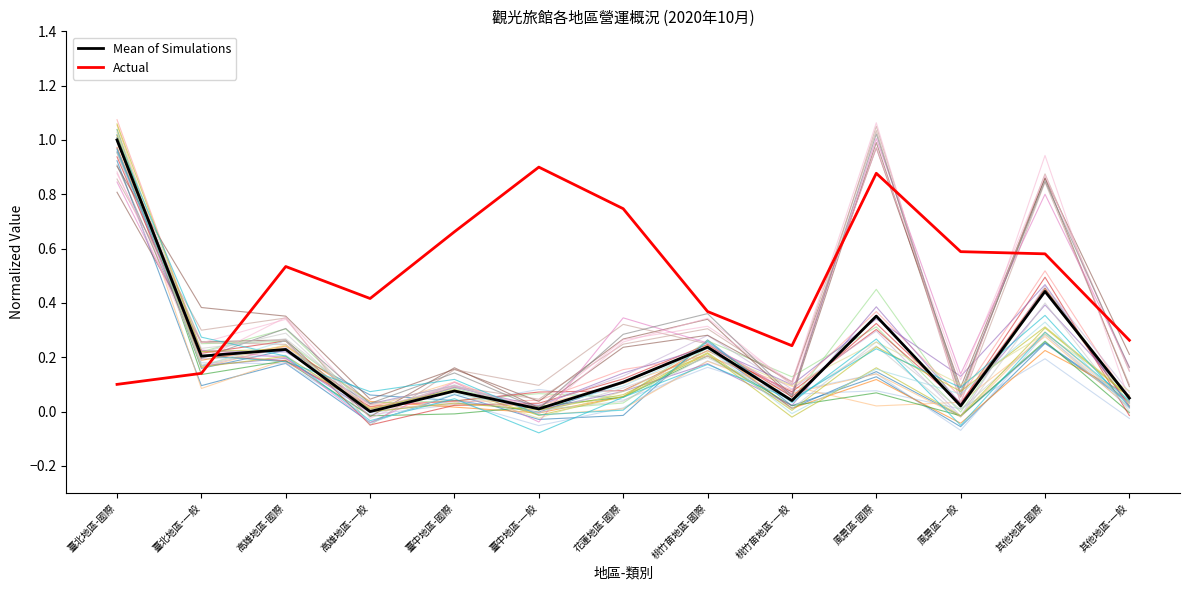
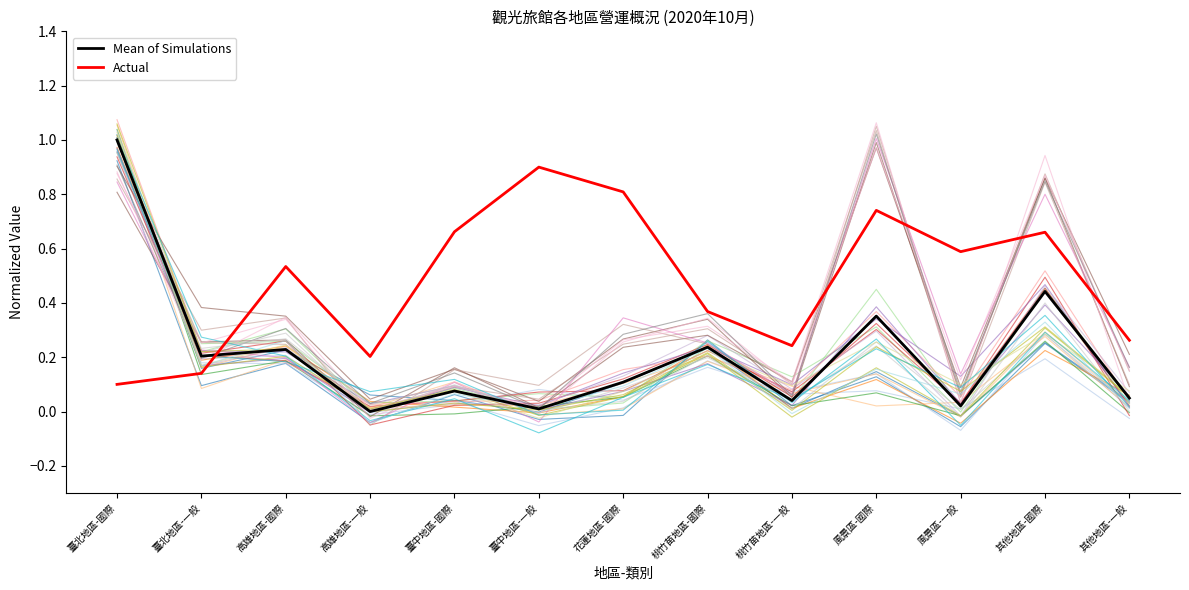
  {
    "Mean of Simulations": {
      "風景區-國際": 0.35
    },
    "Actual": {
      "臺北地區-國際": 0.10,
      "高雄地區-國際": 0.53,
-     "高雄地區-一般": 0.42,
+     "高雄地區-一般": 0.20,
      "臺中地區-國際": 0.66,
      "臺中地區-一般": 0.90,
-     "花蓮地區-國際": 0.75,
+     "花蓮地區-國際": 0.81,
      "桃竹苗地區-一般": 0.24,
-     "風景區-國際": 0.88,
+     "風景區-國際": 0.74,
      "風景區-一般": 0.59,
-     "其他地區-國際": 0.58,
+     "其他地區-國際": 0.66,
      "其他地區-一般": 0.26
    }
  }
